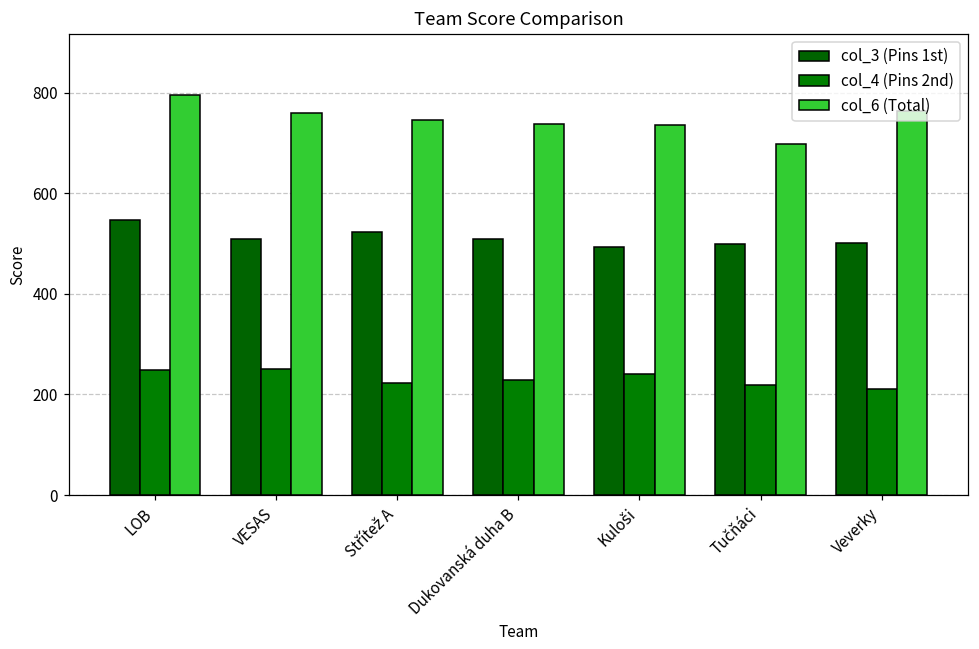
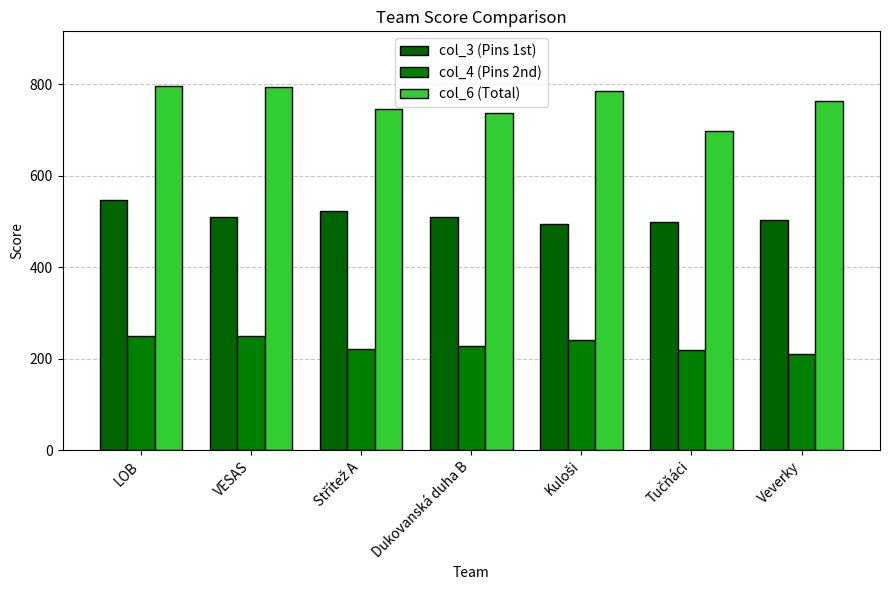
  {
    "col_6 (Total)": {
      "LOB": 800,
-     "VESAS": 760,
+     "VESAS": 790,
      "Střítež A": 750,
      "Dukovanská duha B": 740,
-     "Kuloši": 740,
+     "Kuloši": 780,
      "Tučňáci": 700,
      "Veverky": 760
    }
  }
